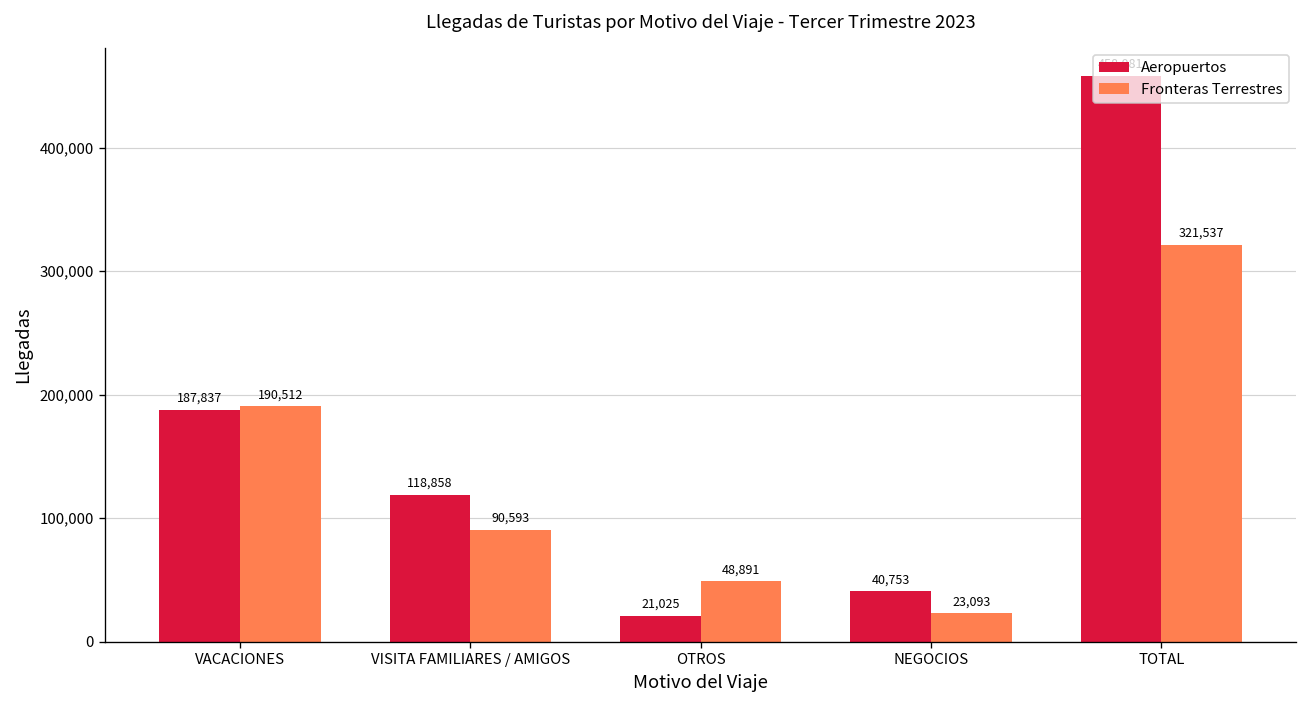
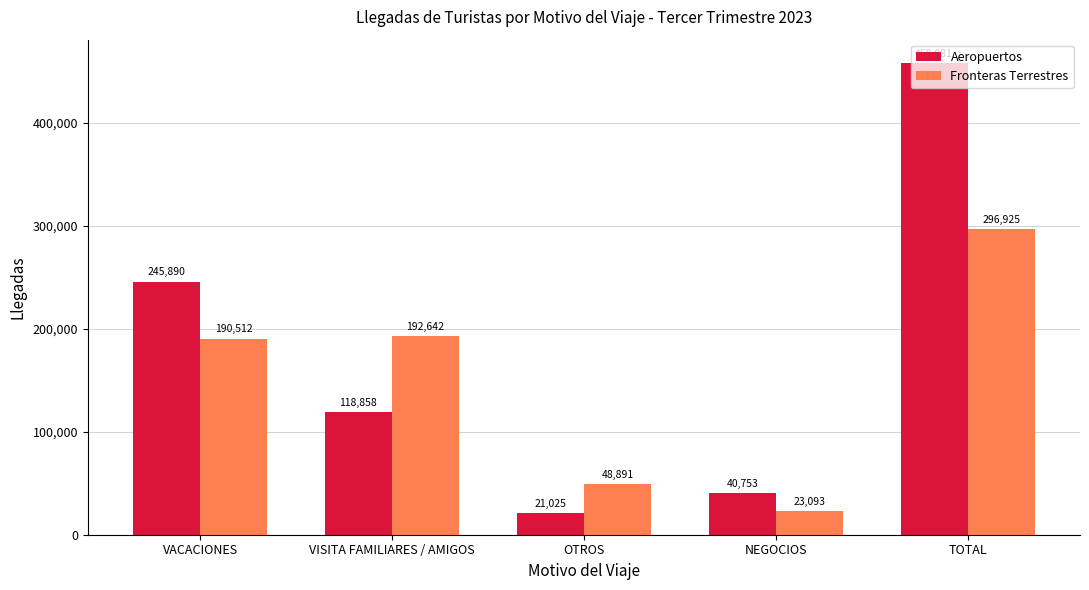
  {
    "Aeropuertos": {
-     "VACACIONES": "187,837",
+     "VACACIONES": "245,890",
      "VISITA FAMILIARES / AMIGOS": "118,858",
      "OTROS": "21,025",
      "NEGOCIOS": "40,753"
    },
    "Fronteras Terrestres": {
      "VACACIONES": "190,512",
-     "VISITA FAMILIARES / AMIGOS": "90,593",
+     "VISITA FAMILIARES / AMIGOS": "192,642",
      "OTROS": "48,891",
      "NEGOCIOS": "23,093",
-     "TOTAL": "321,537"
+     "TOTAL": "296,925"
    }
  }
